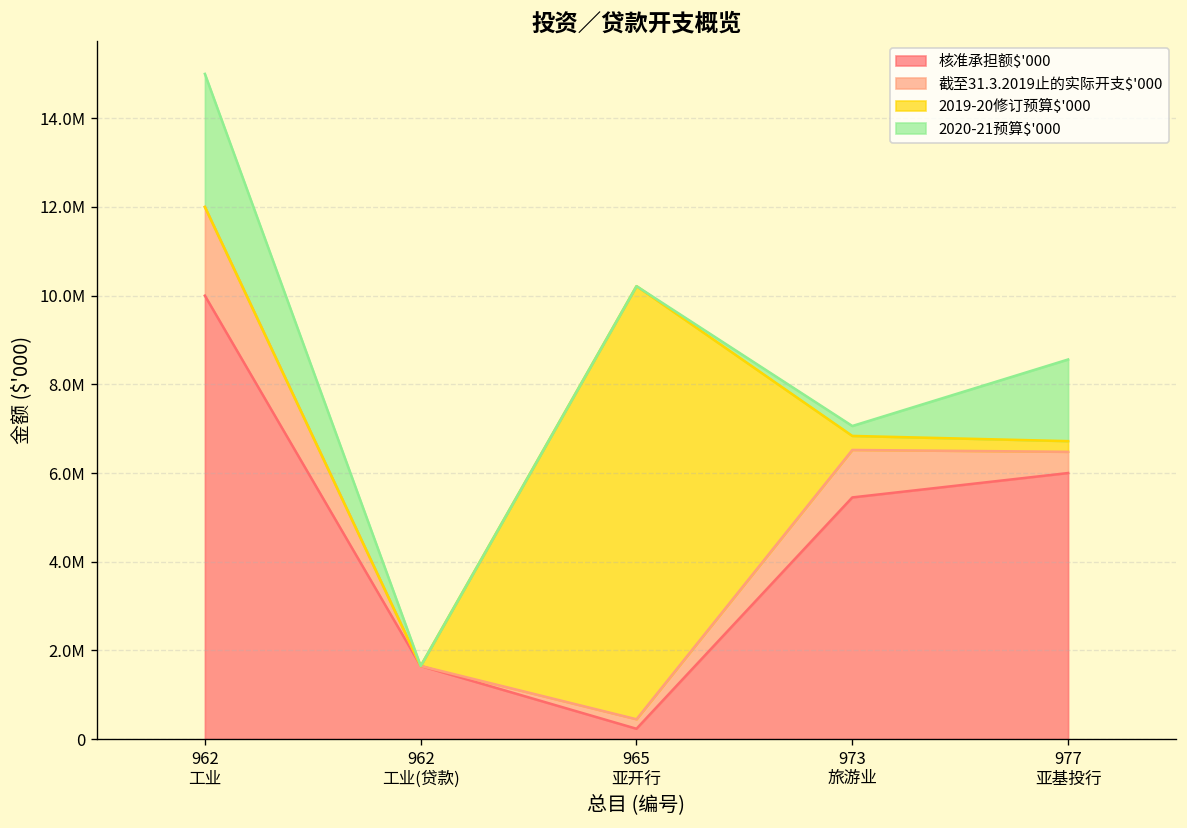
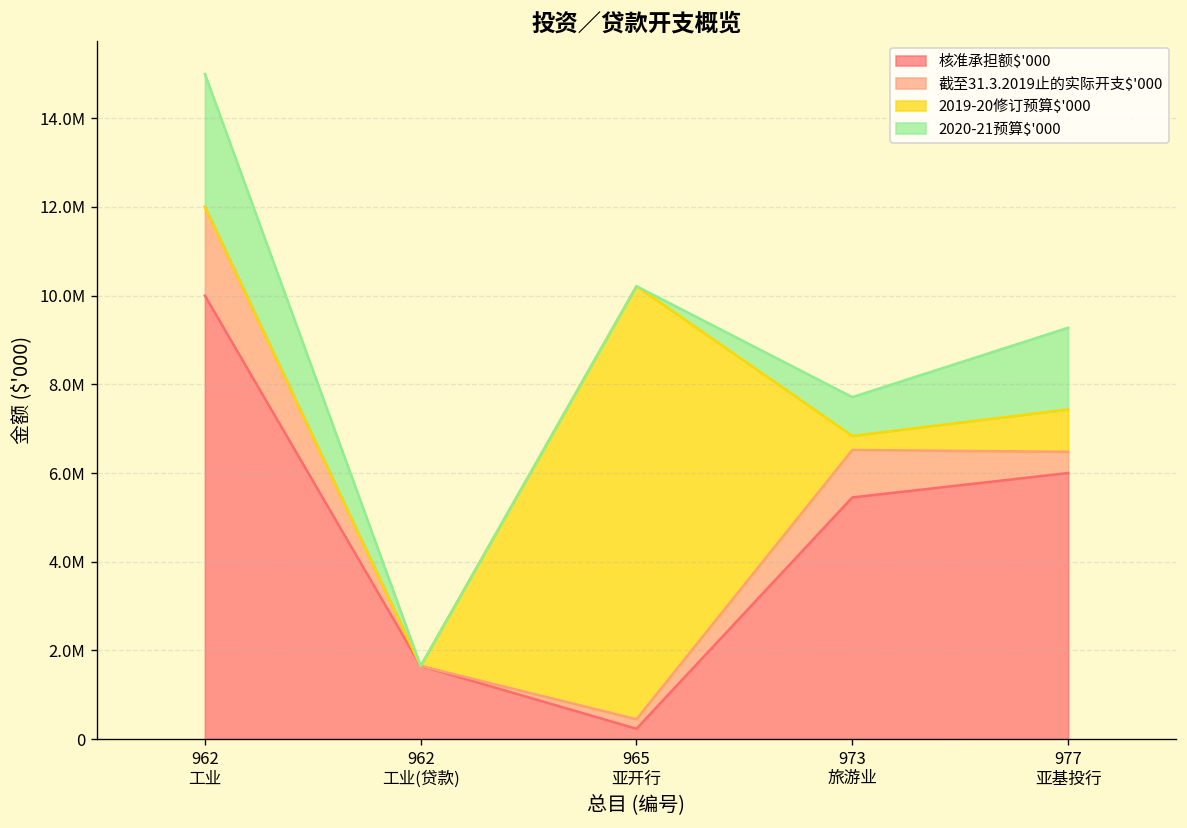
  {
    "2019-20修订预算$'000": {
      "973 旅游业": 300000,
-     "977 亚基投行": 200000
+     "977 亚基投行": 1000000
    },
    "2020-21预算$'000": {
      "962 工业": 3000000,
-     "973 旅游业": 200000,
+     "973 旅游业": 900000,
      "977 亚基投行": 1800000
    }
  }
